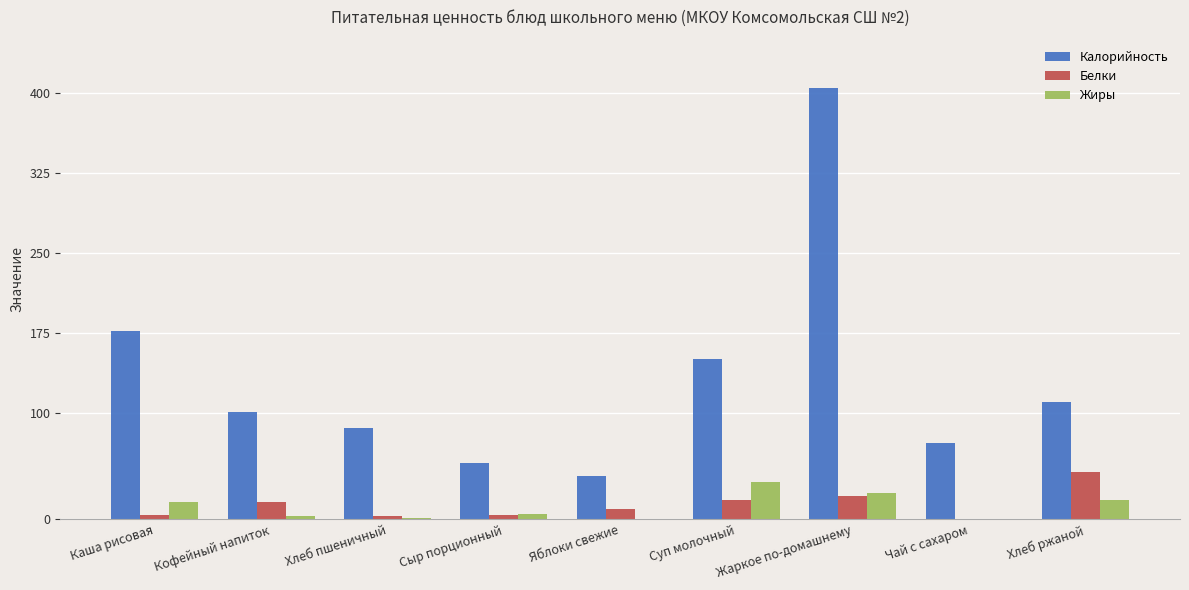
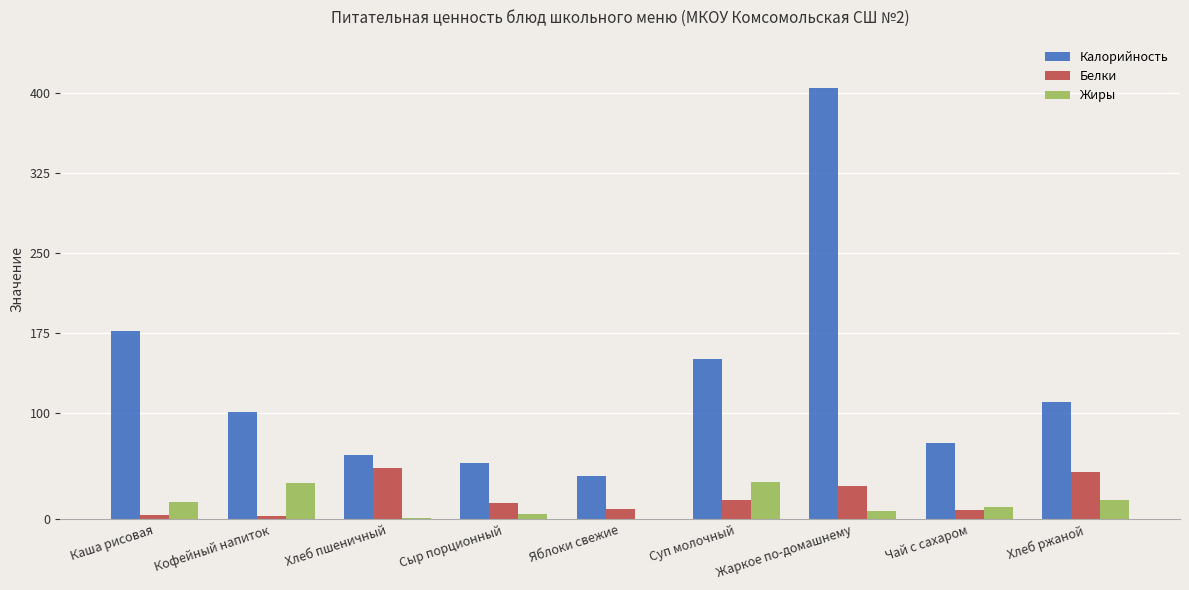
  {
    "Калорийность": {
      "Каша рисовая": 177,
      "Кофейный напиток": 101,
-     "Хлеб пшеничный": 86,
+     "Хлеб пшеничный": 60,
      "Сыр порционный": 53,
      "Яблоки свежие": 41,
      "Суп молочный": 150,
      "Жаркое по-домашнему": 405,
      "Чай с сахаром": 72,
      "Хлеб ржаной": 110
    },
    "Белки": {
      "Каша рисовая": 4,
-     "Кофейный напиток": 16,
-     "Хлеб пшеничный": 3,
-     "Сыр порционный": 4,
+     "Кофейный напиток": 3,
+     "Хлеб пшеничный": 49,
+     "Сыр порционный": 15,
      "Яблоки свежие": 10,
      "Суп молочный": 18,
-     "Жаркое по-домашнему": 22,
-     "Чай с сахаром": 1,
+     "Жаркое по-домашнему": 31,
+     "Чай с сахаром": 8,
      "Хлеб ржаной": 45
    },
    "Жиры": {
      "Каша рисовая": 16,
-     "Кофейный напиток": 3,
+     "Кофейный напиток": 34,
      "Сыр порционный": 5,
      "Суп молочный": 35,
-     "Жаркое по-домашнему": 25,
-     "Чай с сахаром": 0,
+     "Жаркое по-домашнему": 8,
+     "Чай с сахаром": 11,
      "Хлеб ржаной": 19
    }
  }
